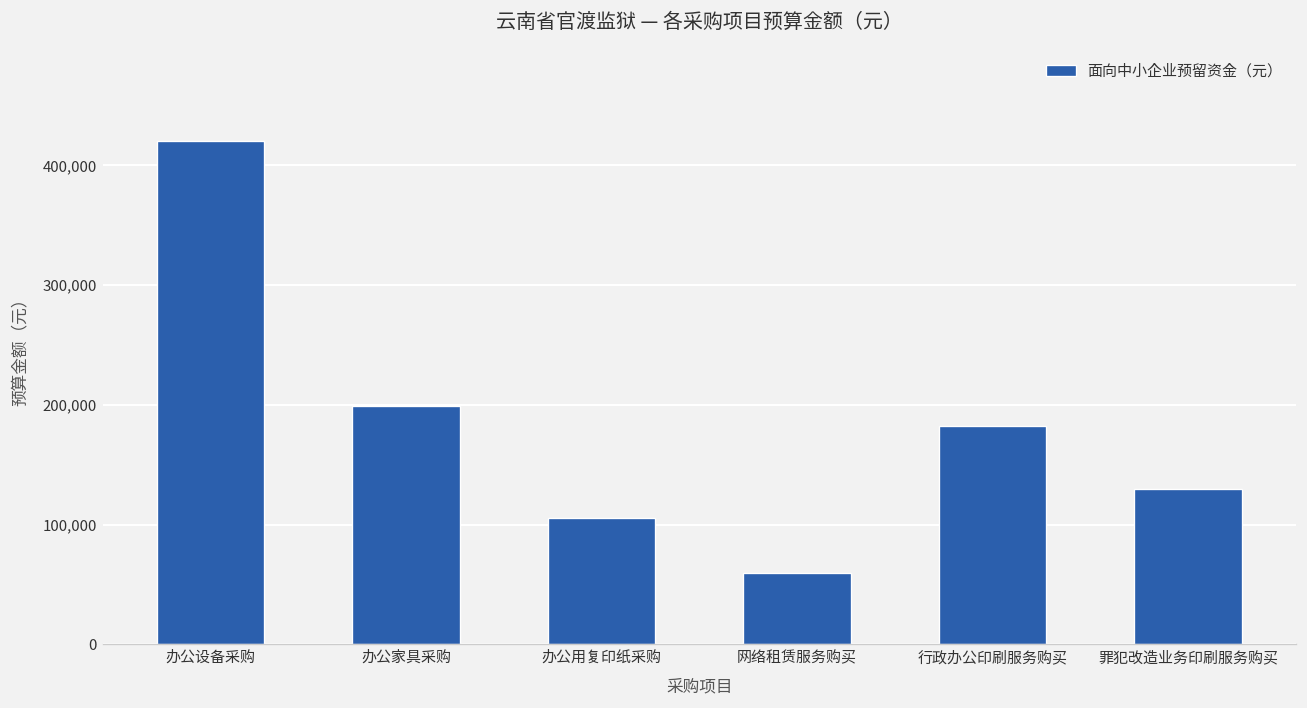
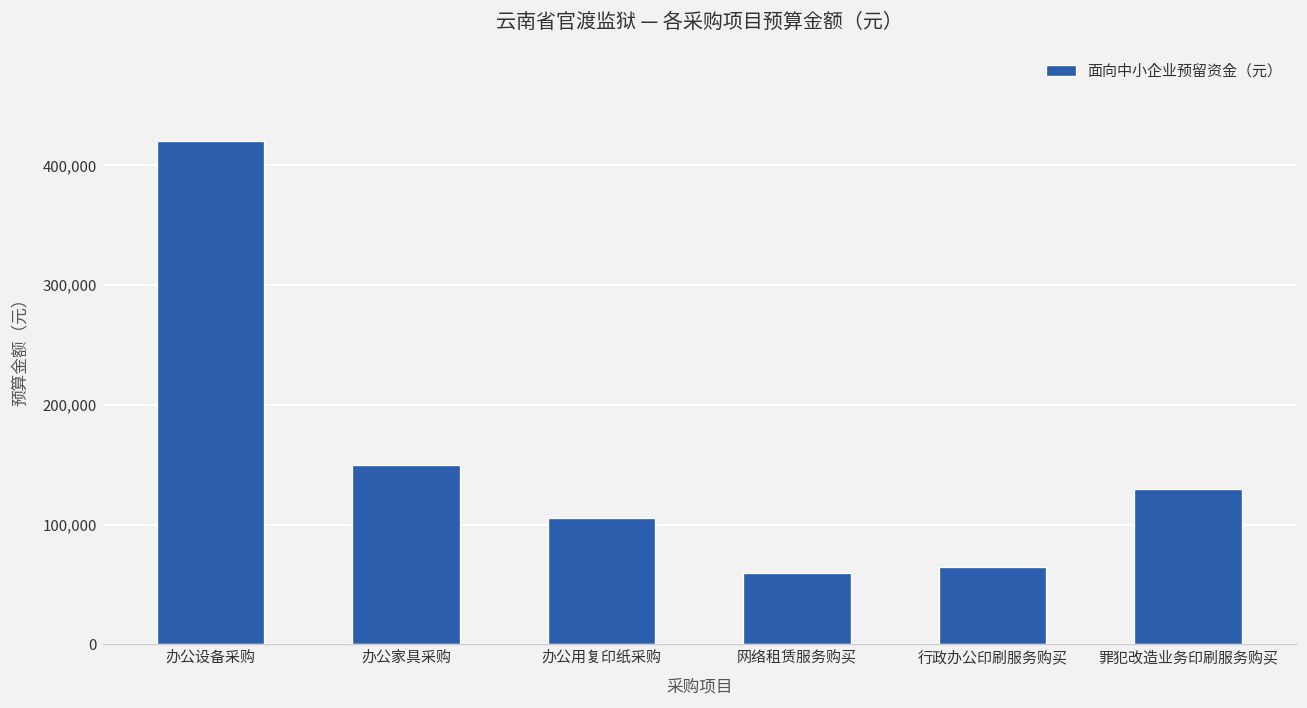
  {
    "办公设备采购": "420,000",
-   "办公家具采购": "200,000",
+   "办公家具采购": "150,000",
    "办公用复印纸采购": "110,000",
    "网络租赁服务购买": "60,000",
-   "行政办公印刷服务购买": "180,000",
+   "行政办公印刷服务购买": "60,000",
    "罪犯改造业务印刷服务购买": "130,000"
  }
